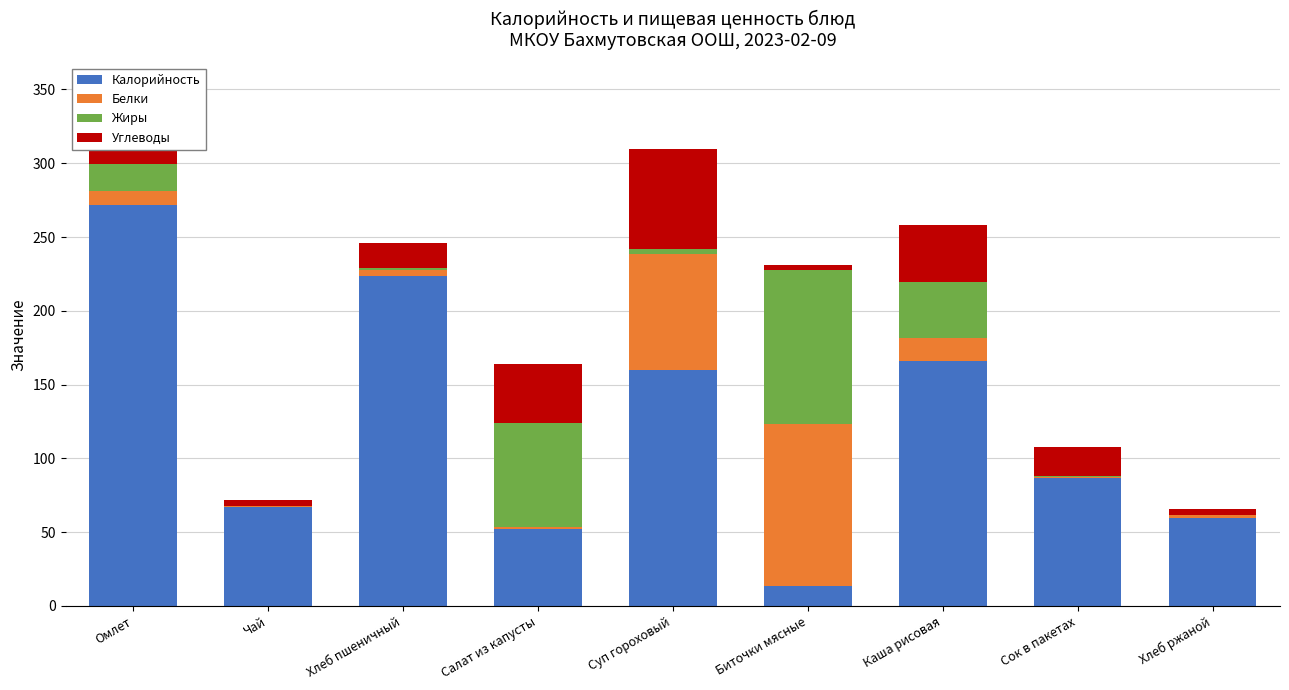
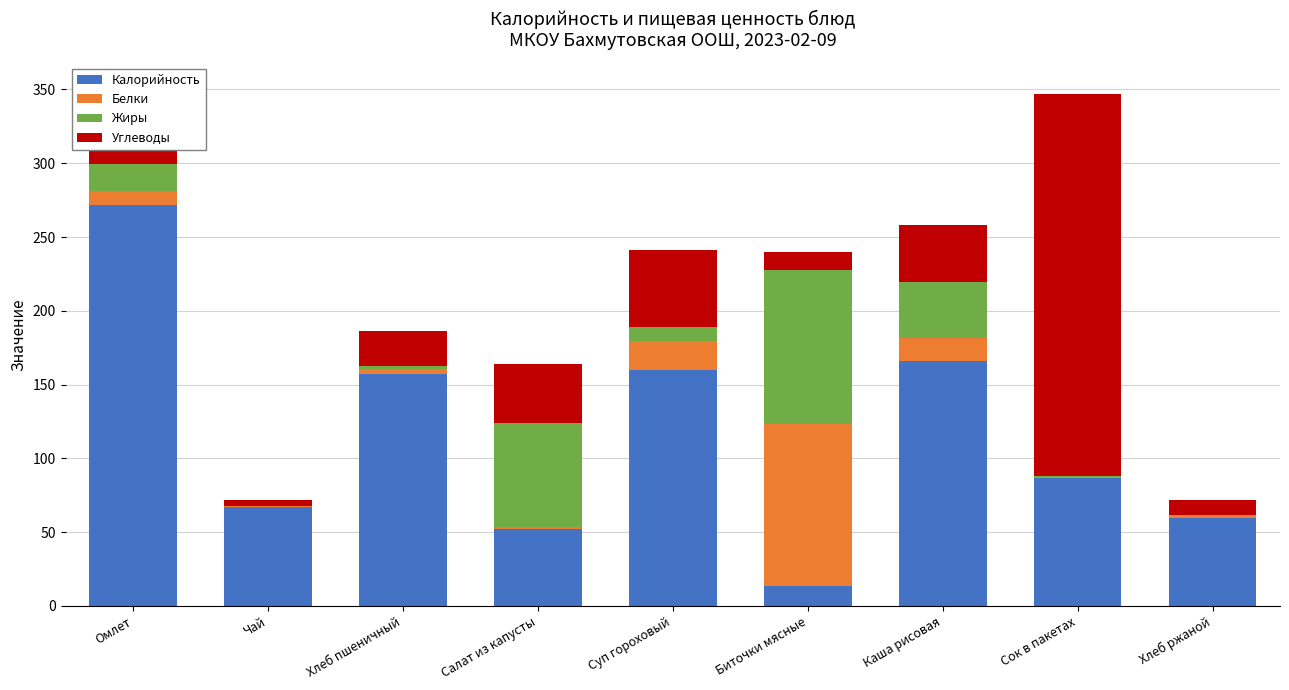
  {
    "Калорийность": {
      "Омлет": 272,
      "Чай": 67,
-     "Хлеб пшеничный": 224,
+     "Хлеб пшеничный": 157,
      "Салат из капусты": 52,
      "Суп гороховый": 160,
      "Биточки мясные": 13,
      "Каша рисовая": 166,
      "Сок в пакетах": 87,
      "Хлеб ржаной": 59
    },
    "Белки": {
      "Омлет": 9,
      "Хлеб пшеничный": 4,
-     "Суп гороховый": 78,
+     "Суп гороховый": 19,
      "Биточки мясные": 110,
      "Каша рисовая": 15,
      "Хлеб ржаной": 2
    },
    "Жиры": {
      "Омлет": 18,
      "Чай": 0,
      "Салат из капусты": 71,
-     "Суп гороховый": 4,
+     "Суп гороховый": 10,
      "Биточки мясные": 105,
      "Каша рисовая": 38
    },
    "Углеводы": {
      "Чай": 4,
-     "Хлеб пшеничный": 17,
+     "Хлеб пшеничный": 24,
      "Салат из капусты": 40,
-     "Суп гороховый": 67,
-     "Биточки мясные": 3,
+     "Суп гороховый": 52,
+     "Биточки мясные": 12,
      "Каша рисовая": 39,
-     "Сок в пакетах": 20,
-     "Хлеб ржаной": 4
+     "Сок в пакетах": 259,
+     "Хлеб ржаной": 10
    }
  }
